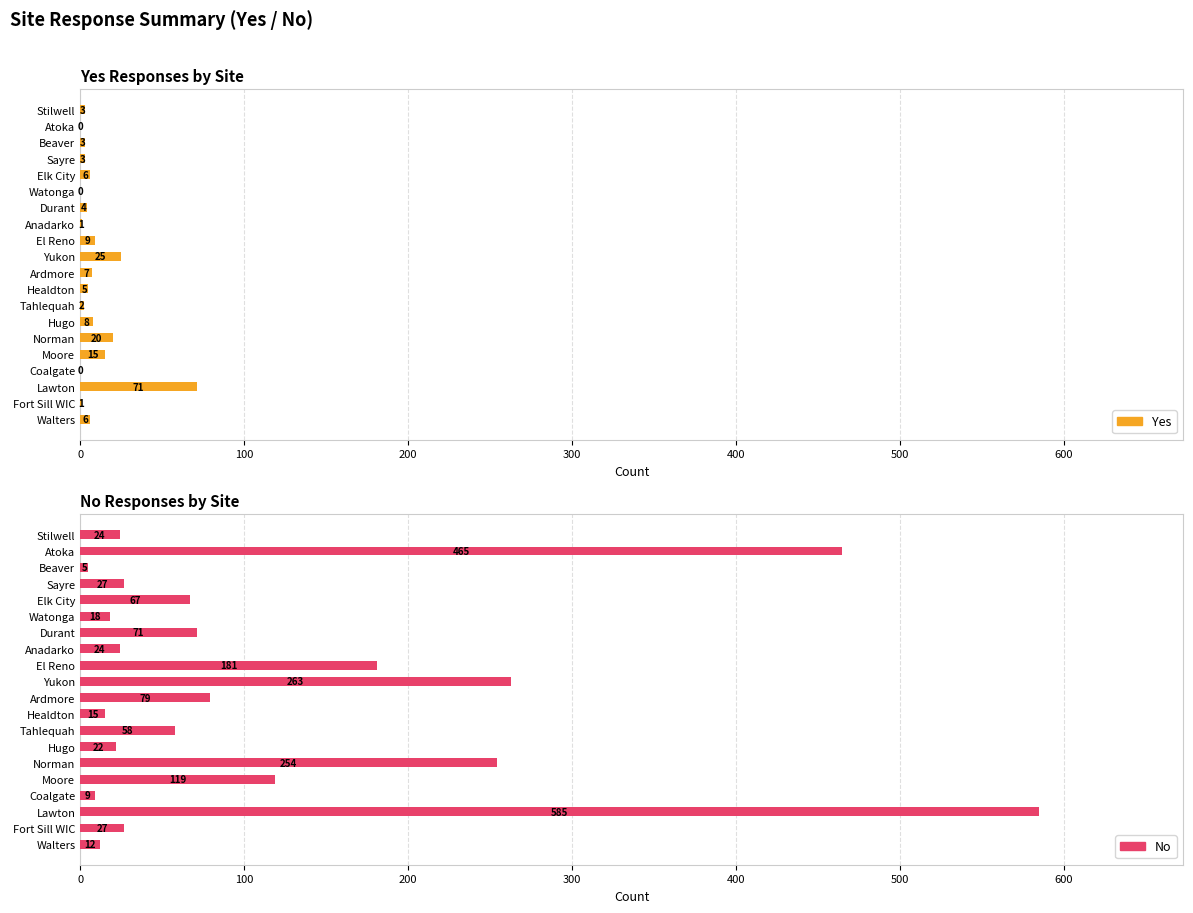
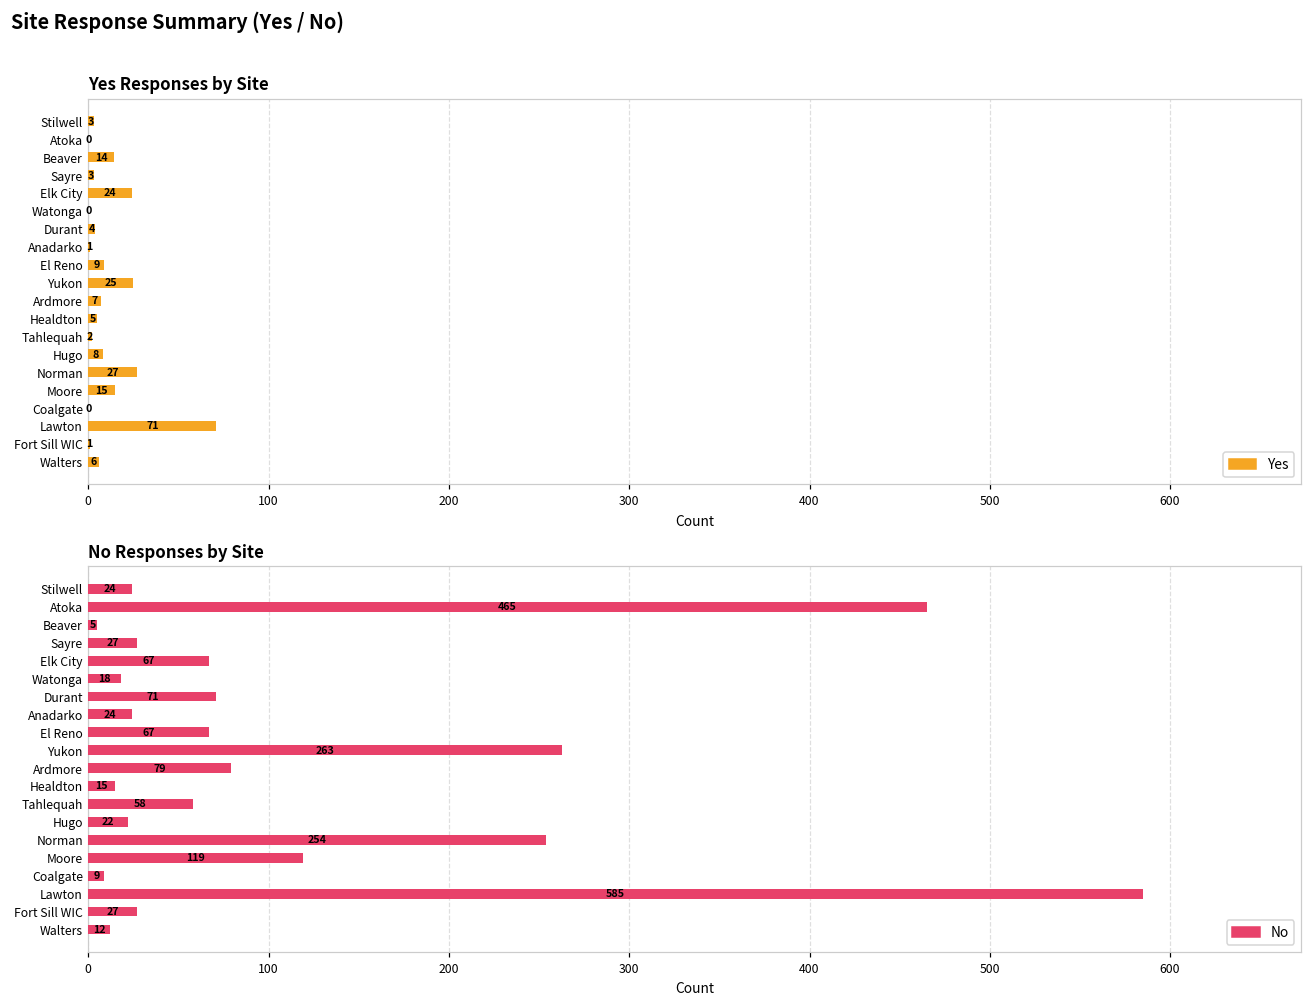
  {
    "Yes Responses by Site": {
      "Stilwell": 3,
      "Atoka": 0,
-     "Beaver": 3,
+     "Beaver": 14,
      "Sayre": 3,
-     "Elk City": 6,
+     "Elk City": 24,
      "Watonga": 0,
      "Durant": 4,
      "Anadarko": 1,
      "El Reno": 9,
      "Yukon": 25,
      "Ardmore": 7,
      "Healdton": 5,
      "Tahlequah": 2,
      "Hugo": 8,
-     "Norman": 20,
+     "Norman": 27,
      "Moore": 15,
      "Coalgate": 0,
      "Lawton": 71,
      "Fort Sill WIC": 1,
      "Walters": 6
    },
    "No Responses by Site": {
      "Stilwell": 24,
      "Atoka": 465,
      "Beaver": 5,
      "Sayre": 27,
      "Elk City": 67,
      "Watonga": 18,
      "Durant": 71,
      "Anadarko": 24,
-     "El Reno": 181,
+     "El Reno": 67,
      "Yukon": 263,
      "Ardmore": 79,
      "Healdton": 15,
      "Tahlequah": 58,
      "Hugo": 22,
      "Norman": 254,
      "Moore": 119,
      "Coalgate": 9,
      "Lawton": 585,
      "Fort Sill WIC": 27,
      "Walters": 12
    }
  }
